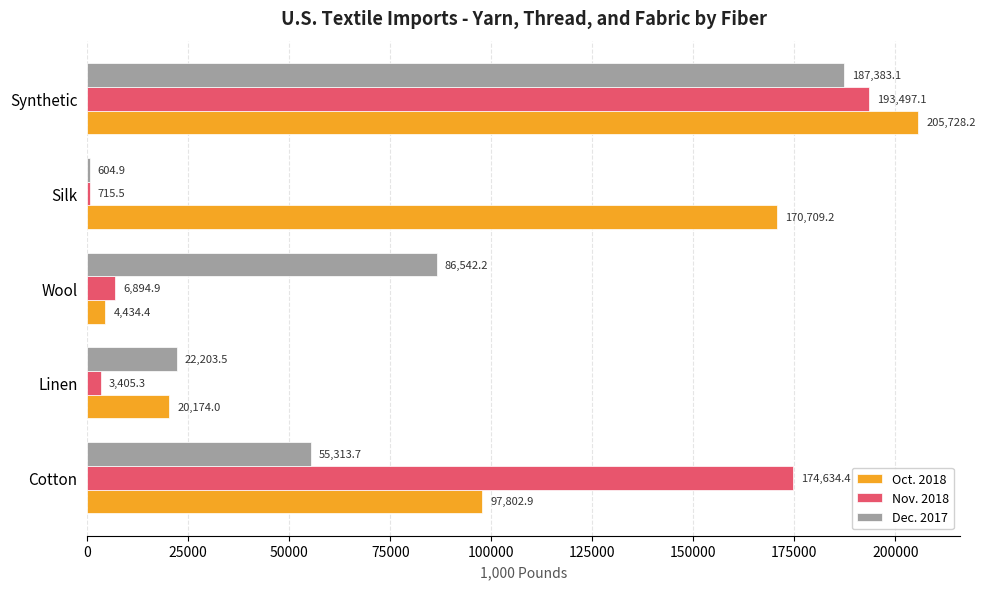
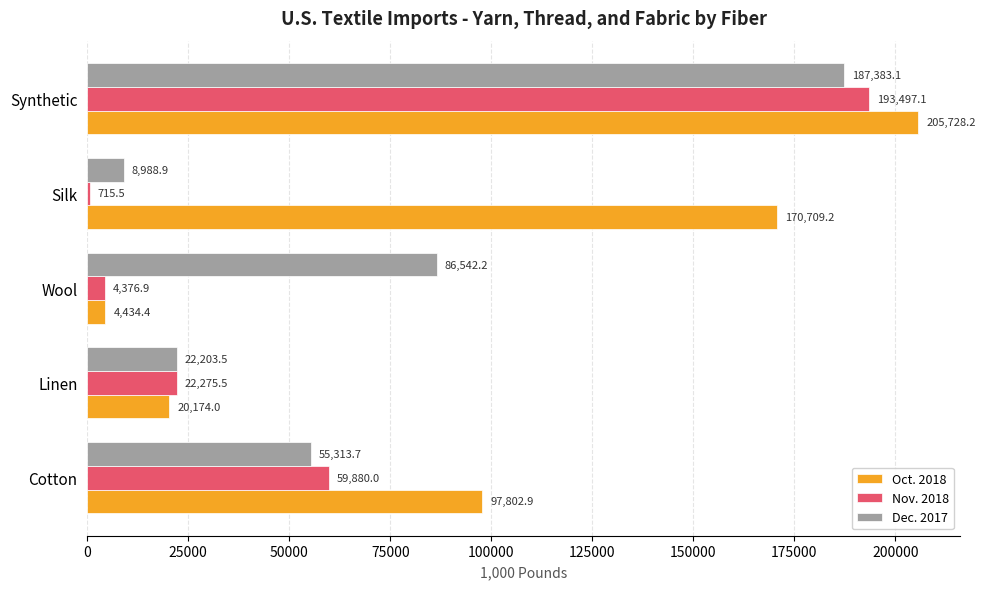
  {
    "Oct. 2018": {
      "Synthetic": "205,728.2",
      "Silk": "170,709.2",
      "Wool": "4,434.4",
      "Linen": "20,174.0",
      "Cotton": "97,802.9"
    },
    "Nov. 2018": {
      "Synthetic": "193,497.1",
      "Silk": "715.5",
-     "Wool": "6,894.9",
-     "Linen": "3,405.3",
-     "Cotton": "174,634.4"
+     "Wool": "4,376.9",
+     "Linen": "22,275.5",
+     "Cotton": "59,880.0"
    },
    "Dec. 2017": {
      "Synthetic": "187,383.1",
-     "Silk": "604.9",
+     "Silk": "8,988.9",
      "Wool": "86,542.2",
      "Linen": "22,203.5",
      "Cotton": "55,313.7"
    }
  }
